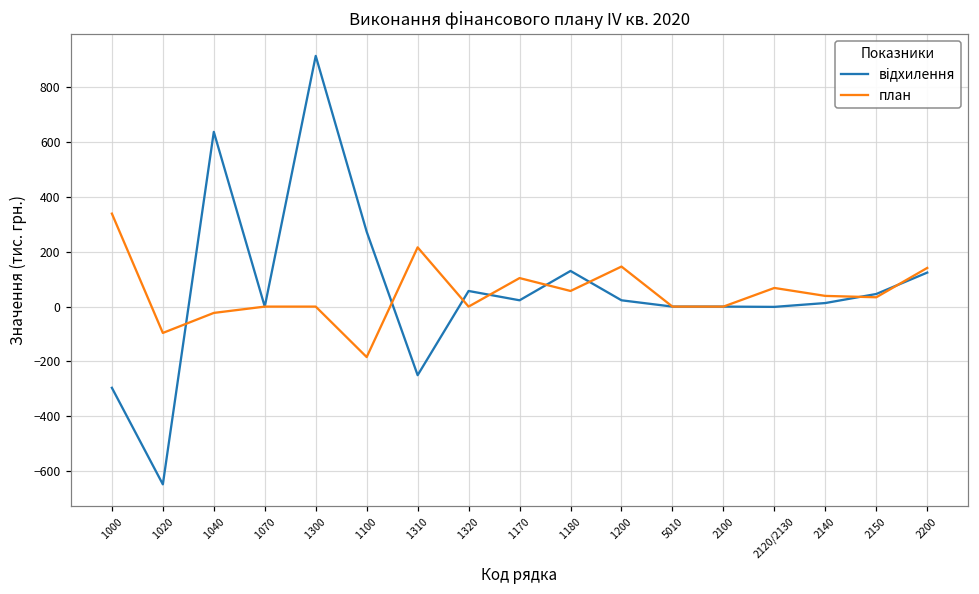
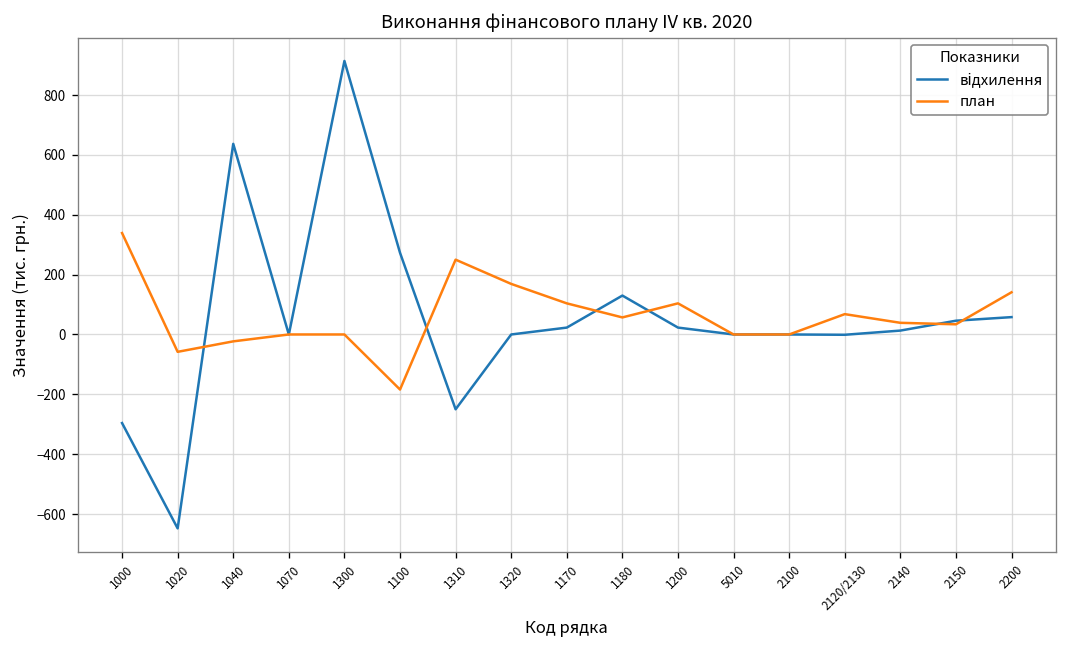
  {
    "відхилення": {
      "1000": -300,
      "1020": -650,
      "1040": 640,
      "1300": 910,
      "1100": 270,
      "1310": -250,
-     "1320": 60,
+     "1320": 0,
      "1170": 20,
      "1180": 130,
      "1200": 20,
      "2120/2130": 0,
      "2140": 10,
      "2150": 50,
-     "2200": 120
+     "2200": 60
    },
    "план": {
      "1000": 340,
-     "1020": -100,
+     "1020": -60,
      "1040": -20,
      "1300": 0,
      "1100": -180,
-     "1310": 220,
-     "1320": 0,
+     "1310": 250,
+     "1320": 170,
      "1170": 100,
      "1180": 60,
-     "1200": 150,
+     "1200": 100,
      "2120/2130": 70,
      "2140": 40,
      "2150": 30,
      "2200": 140
    }
  }
